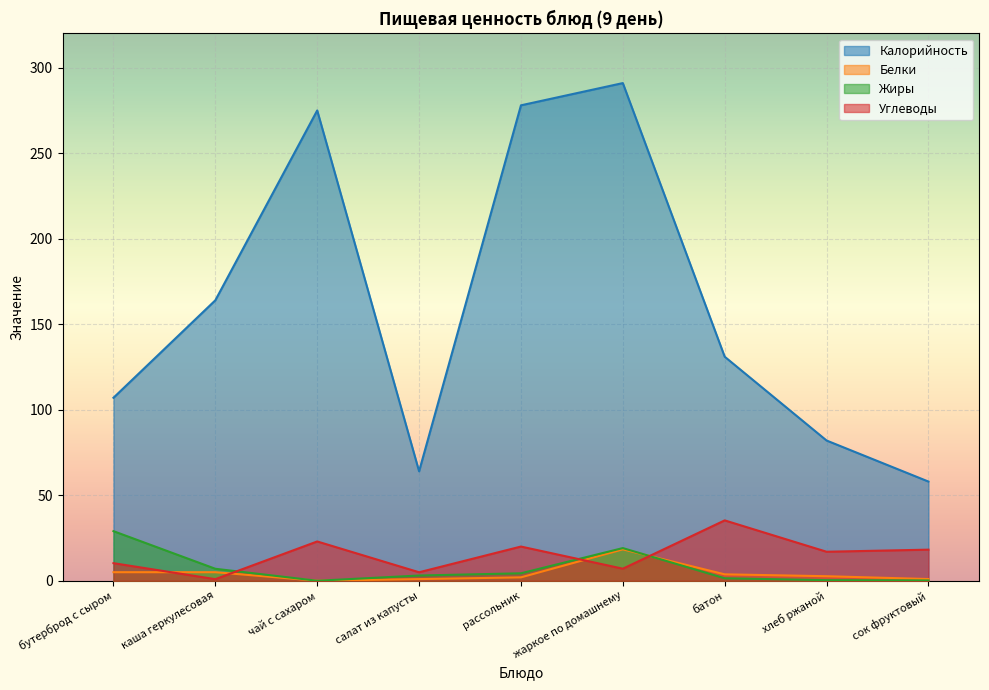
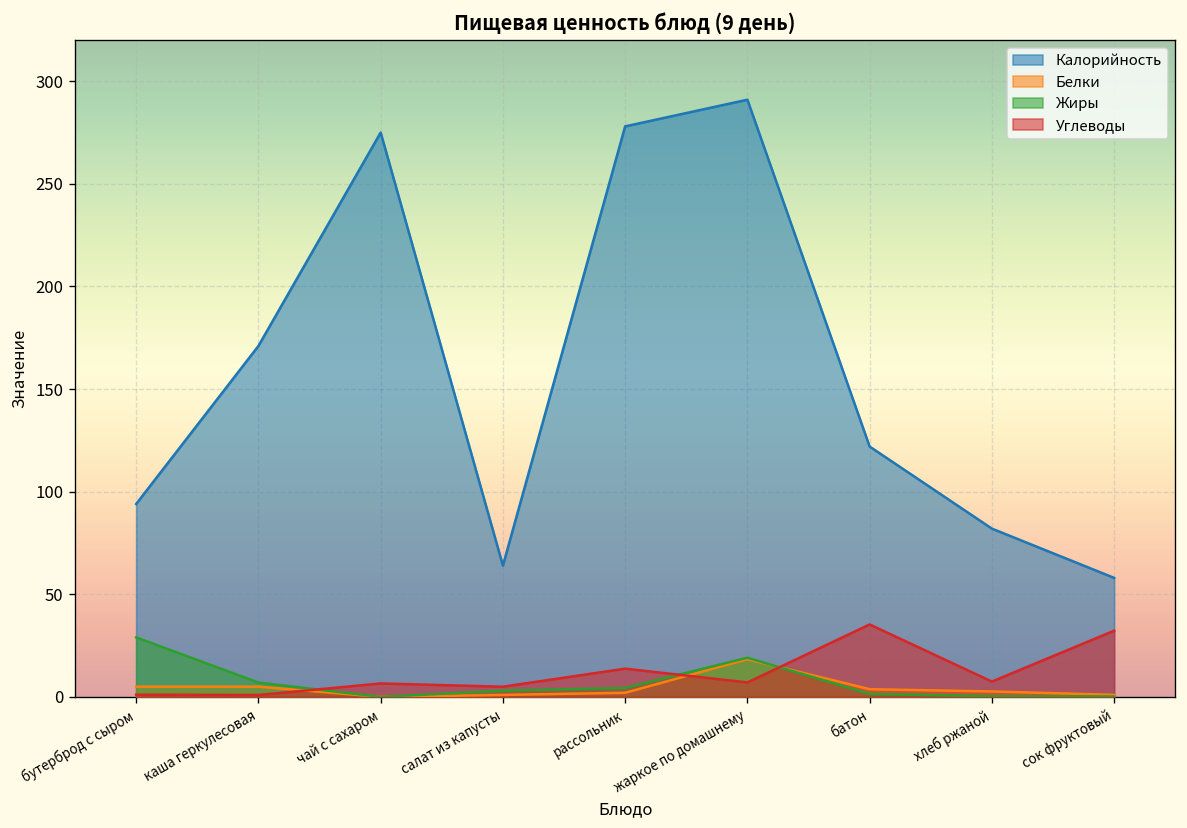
  {
    "Калорийность": {
-     "бутерброд с сыром": 107,
-     "каша геркулесовая": 164,
+     "бутерброд с сыром": 94,
+     "каша геркулесовая": 171,
      "чай с сахаром": 275,
      "салат из капусты": 64,
      "рассольник": 278,
      "жаркое по домашнему": 291,
-     "батон": 131,
+     "батон": 122,
      "хлеб ржаной": 82,
      "сок фруктовый": 58
    },
    "Белки": {
      "бутерброд с сыром": 5,
      "каша геркулесовая": 5,
      "салат из капусты": 1,
      "рассольник": 2,
      "батон": 4,
      "хлеб ржаной": 3
    },
    "Жиры": {
      "бутерброд с сыром": 29,
      "каша геркулесовая": 7,
      "салат из капусты": 3,
      "рассольник": 4,
      "батон": 1,
      "хлеб ржаной": 0
    },
    "Углеводы": {
-     "бутерброд с сыром": 10,
+     "бутерброд с сыром": 1,
      "каша геркулесовая": 1,
-     "чай с сахаром": 23,
+     "чай с сахаром": 7,
      "салат из капусты": 5,
-     "рассольник": 20,
+     "рассольник": 14,
      "жаркое по домашнему": 7,
      "батон": 35,
-     "хлеб ржаной": 17,
-     "сок фруктовый": 18
+     "хлеб ржаной": 7,
+     "сок фруктовый": 32
    }
  }
